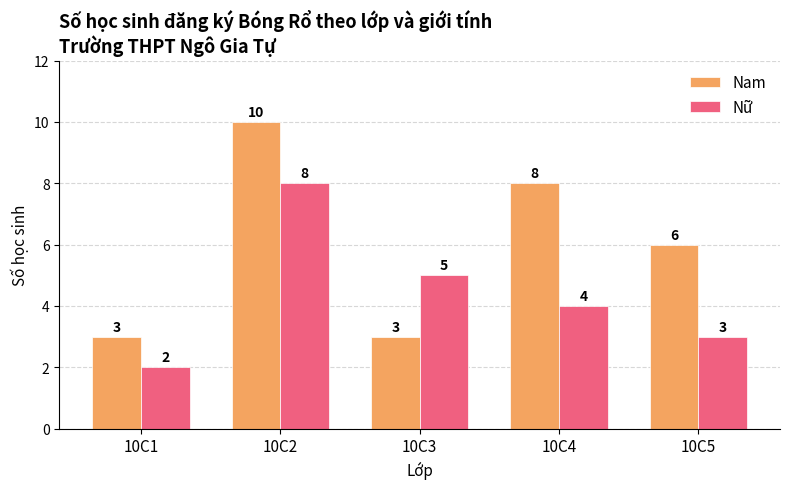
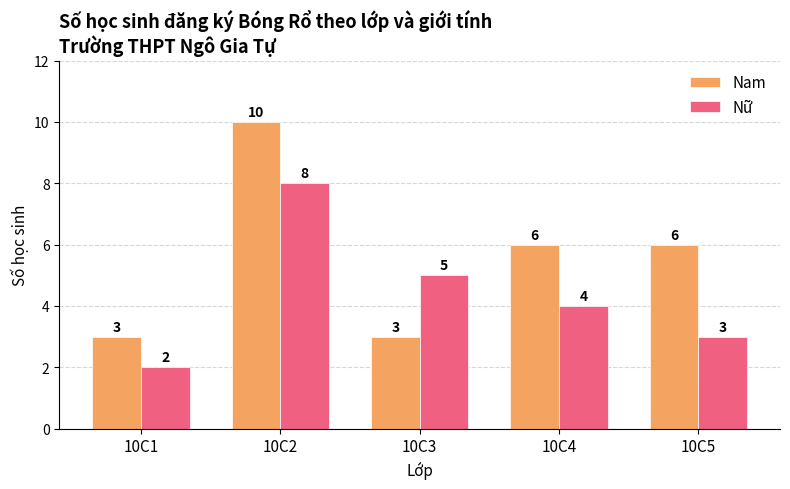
  {
    "Nam": {
      "10C1": 3,
      "10C2": 10,
      "10C3": 3,
-     "10C4": 8,
+     "10C4": 6,
      "10C5": 6
    },
    "Nữ": {
      "10C1": 2,
      "10C2": 8,
      "10C3": 5,
      "10C4": 4,
      "10C5": 3
    }
  }
